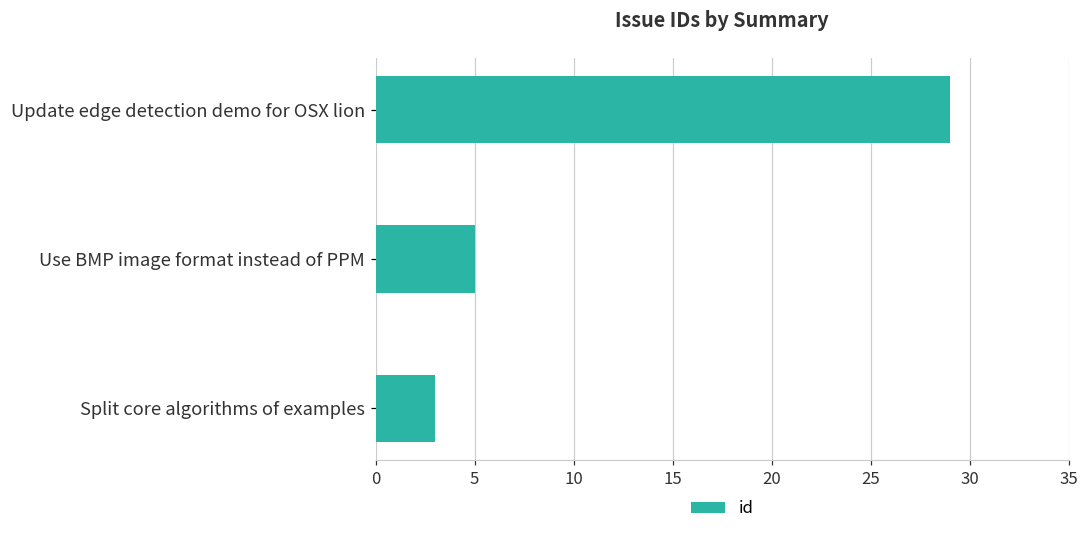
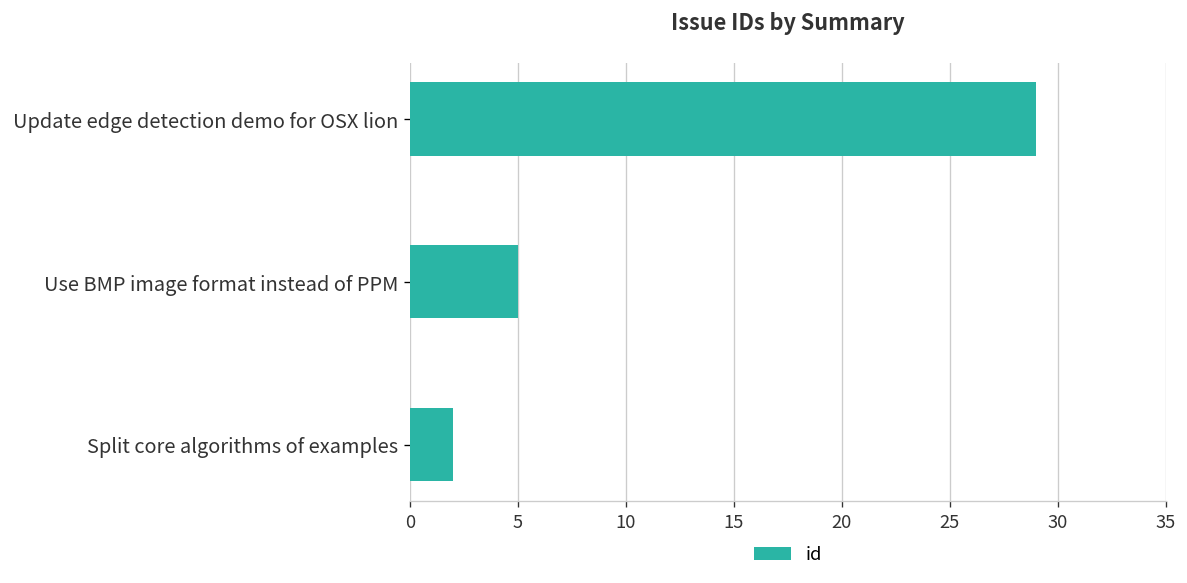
  {
    "Update edge detection demo for OSX lion": 29,
    "Use BMP image format instead of PPM": 5,
-   "Split core algorithms of examples": 3
+   "Split core algorithms of examples": 2
  }
